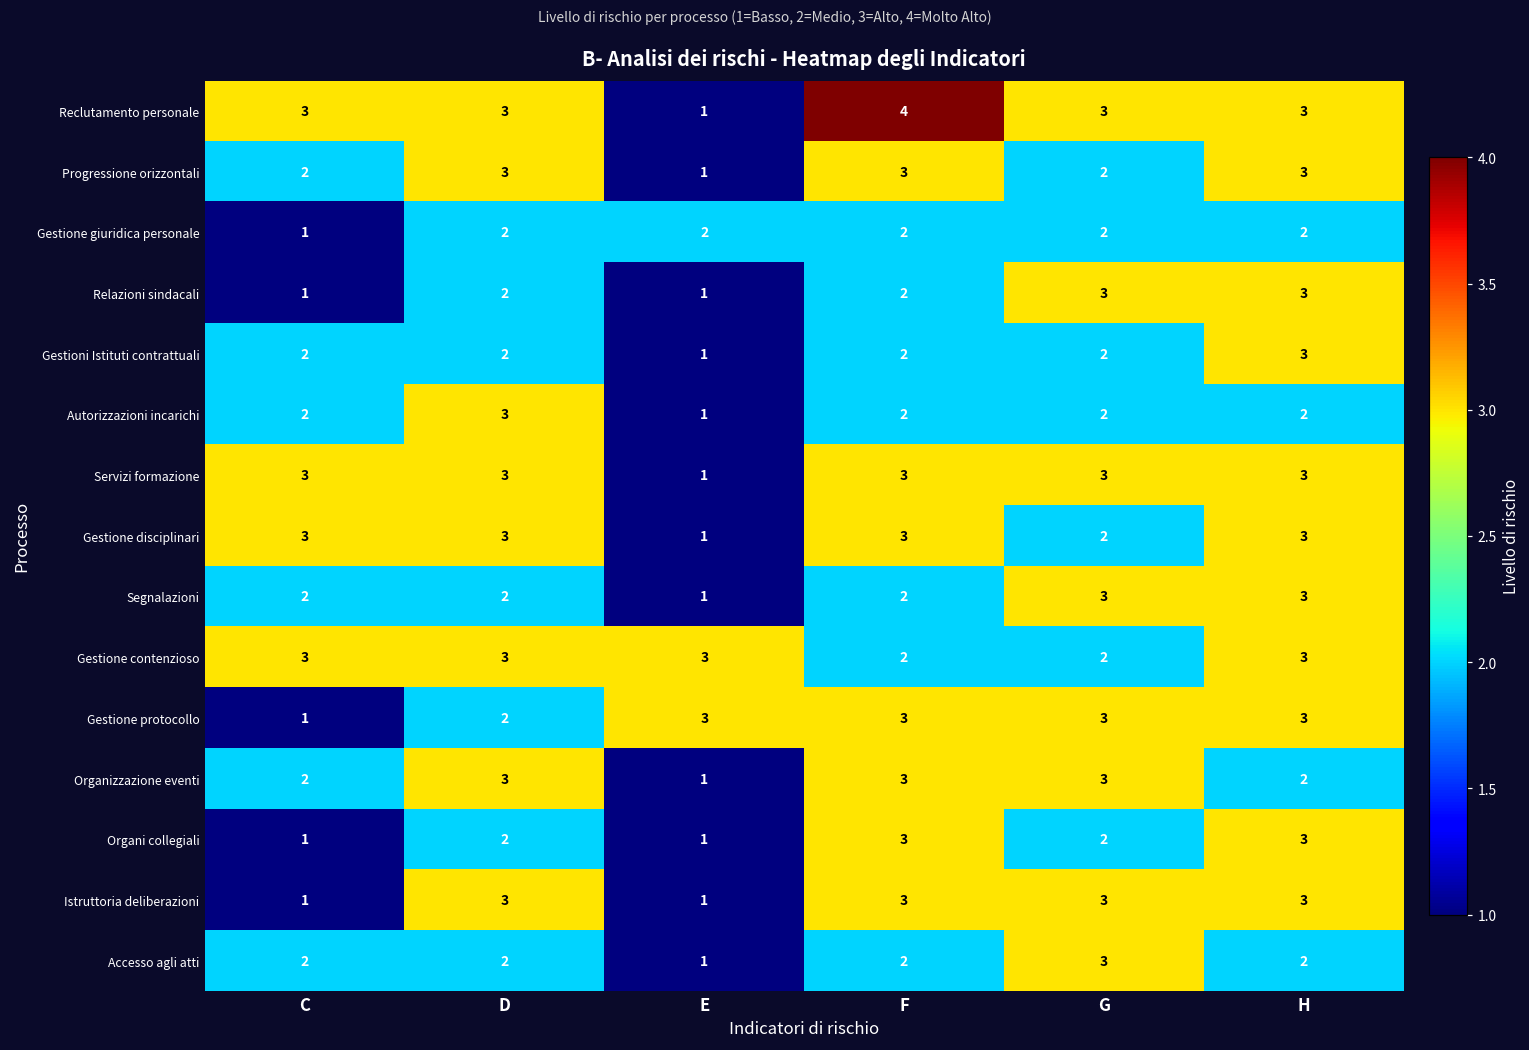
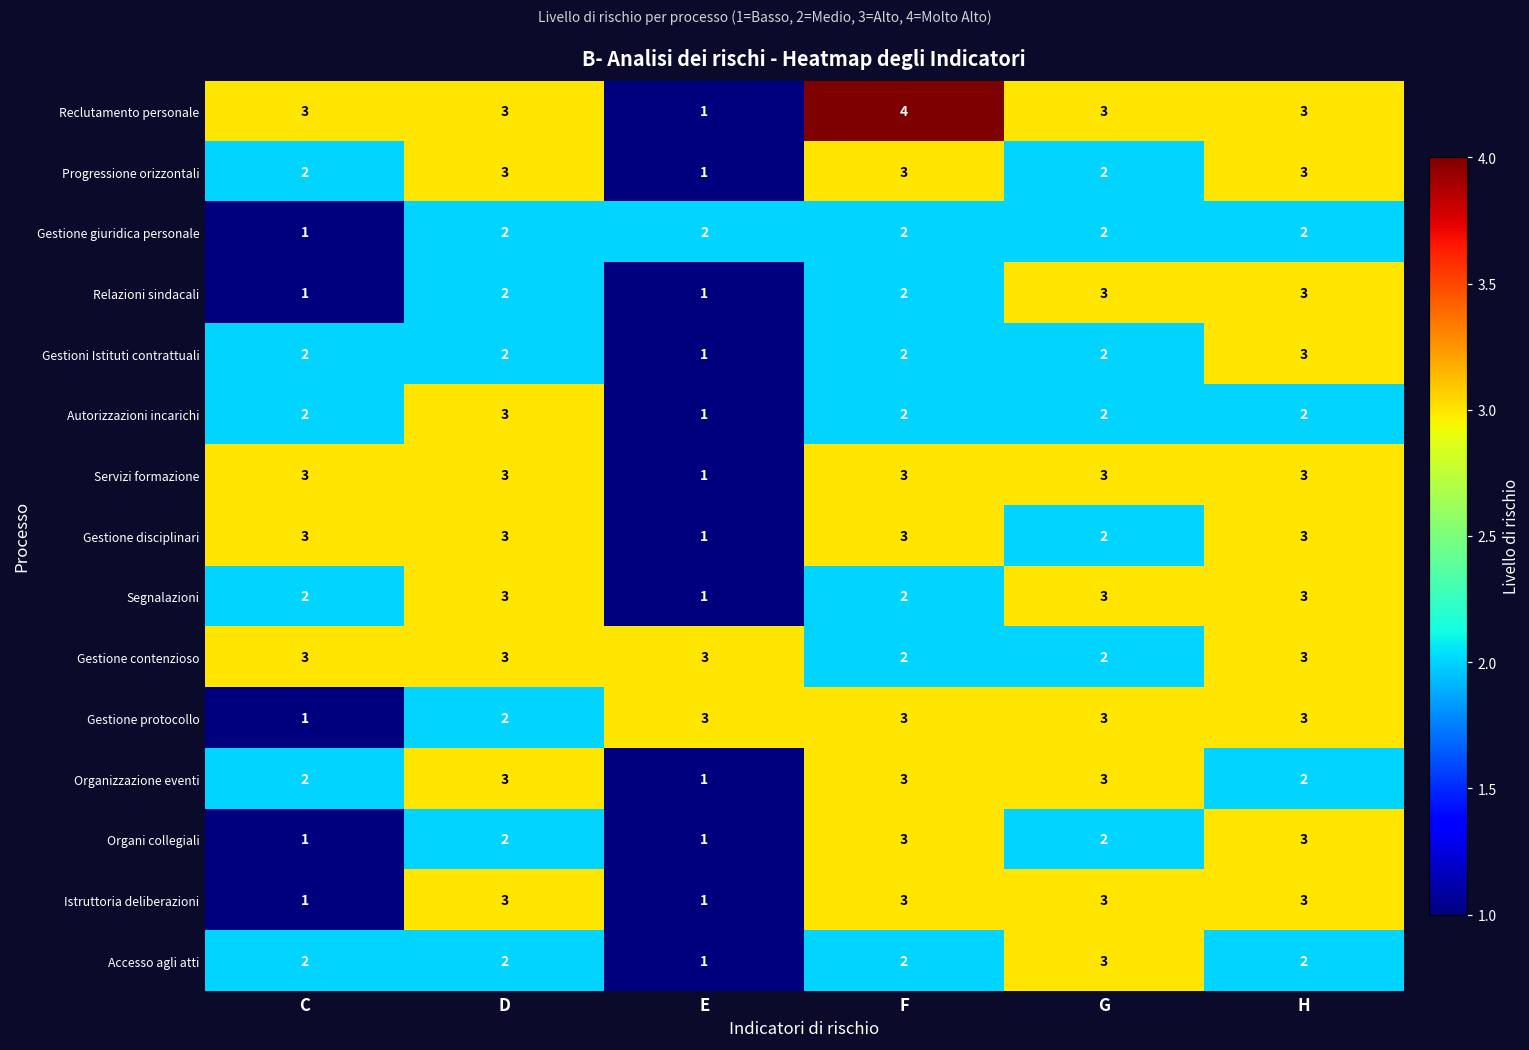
  {
    "Reclutamento personale": {
      "C": 3,
      "D": 3,
      "E": 1,
      "F": 4,
      "G": 3,
      "H": 3
    },
    "Progressione orizzontali": {
      "C": 2,
      "D": 3,
      "E": 1,
      "F": 3,
      "G": 2,
      "H": 3
    },
    "Gestione giuridica personale": {
      "C": 1,
      "D": 2,
      "E": 2,
      "F": 2,
      "G": 2,
      "H": 2
    },
    "Relazioni sindacali": {
      "C": 1,
      "D": 2,
      "E": 1,
      "F": 2,
      "G": 3,
      "H": 3
    },
    "Gestioni Istituti contrattuali": {
      "C": 2,
      "D": 2,
      "E": 1,
      "F": 2,
      "G": 2,
      "H": 3
    },
    "Autorizzazioni incarichi": {
      "C": 2,
      "D": 3,
      "E": 1,
      "F": 2,
      "G": 2,
      "H": 2
    },
    "Servizi formazione": {
      "C": 3,
      "D": 3,
      "E": 1,
      "F": 3,
      "G": 3,
      "H": 3
    },
    "Gestione disciplinari": {
      "C": 3,
      "D": 3,
      "E": 1,
      "F": 3,
      "G": 2,
      "H": 3
    },
    "Segnalazioni": {
      "C": 2,
-     "D": 2,
+     "D": 3,
      "E": 1,
      "F": 2,
      "G": 3,
      "H": 3
    },
    "Gestione contenzioso": {
      "C": 3,
      "D": 3,
      "E": 3,
      "F": 2,
      "G": 2,
      "H": 3
    },
    "Gestione protocollo": {
      "C": 1,
      "D": 2,
      "E": 3,
      "F": 3,
      "G": 3,
      "H": 3
    },
    "Organizzazione eventi": {
      "C": 2,
      "D": 3,
      "E": 1,
      "F": 3,
      "G": 3,
      "H": 2
    },
    "Organi collegiali": {
      "C": 1,
      "D": 2,
      "E": 1,
      "F": 3,
      "G": 2,
      "H": 3
    },
    "Istruttoria deliberazioni": {
      "C": 1,
      "D": 3,
      "E": 1,
      "F": 3,
      "G": 3,
      "H": 3
    },
    "Accesso agli atti": {
      "C": 2,
      "D": 2,
      "E": 1,
      "F": 2,
      "G": 3,
      "H": 2
    }
  }
